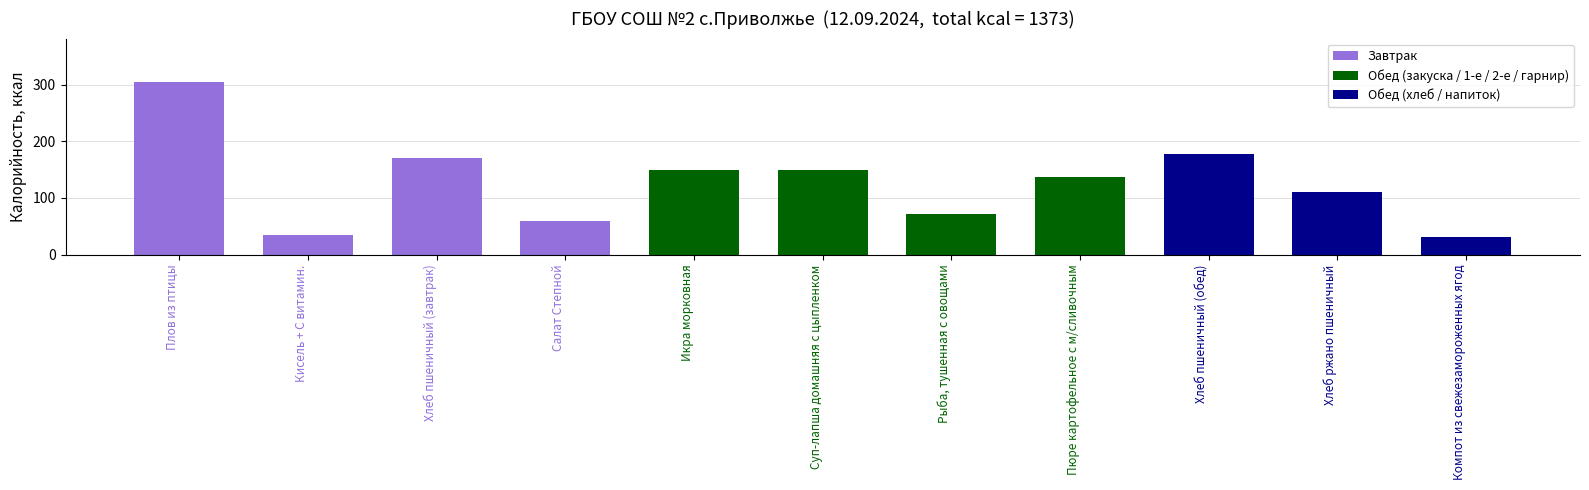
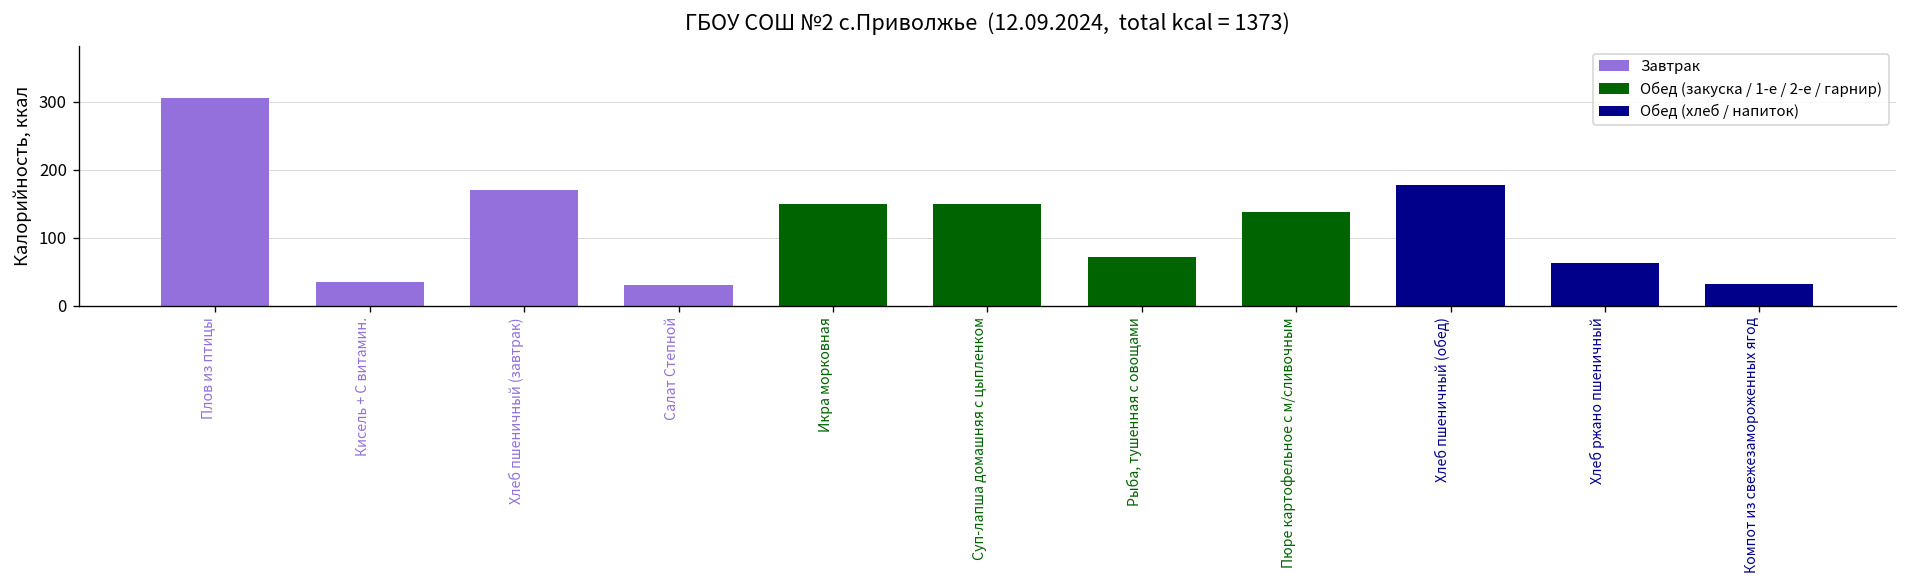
  {
    "Плов из птицы": 310,
    "Кисель + С витамин.": 40,
    "Хлеб пшеничный (завтрак)": 170,
-   "Салат Степной": 60,
+   "Салат Степной": 30,
    "Икра морковная": 150,
    "Суп-лапша домашняя с цыпленком": 150,
    "Рыба, тушенная с овощами": 70,
    "Пюре картофельное с м/сливочным": 140,
    "Хлеб пшеничный (обед)": 180,
-   "Хлеб ржано пшеничный": 110,
+   "Хлеб ржано пшеничный": 60,
    "Компот из свежезамороженных ягод": 30
  }
